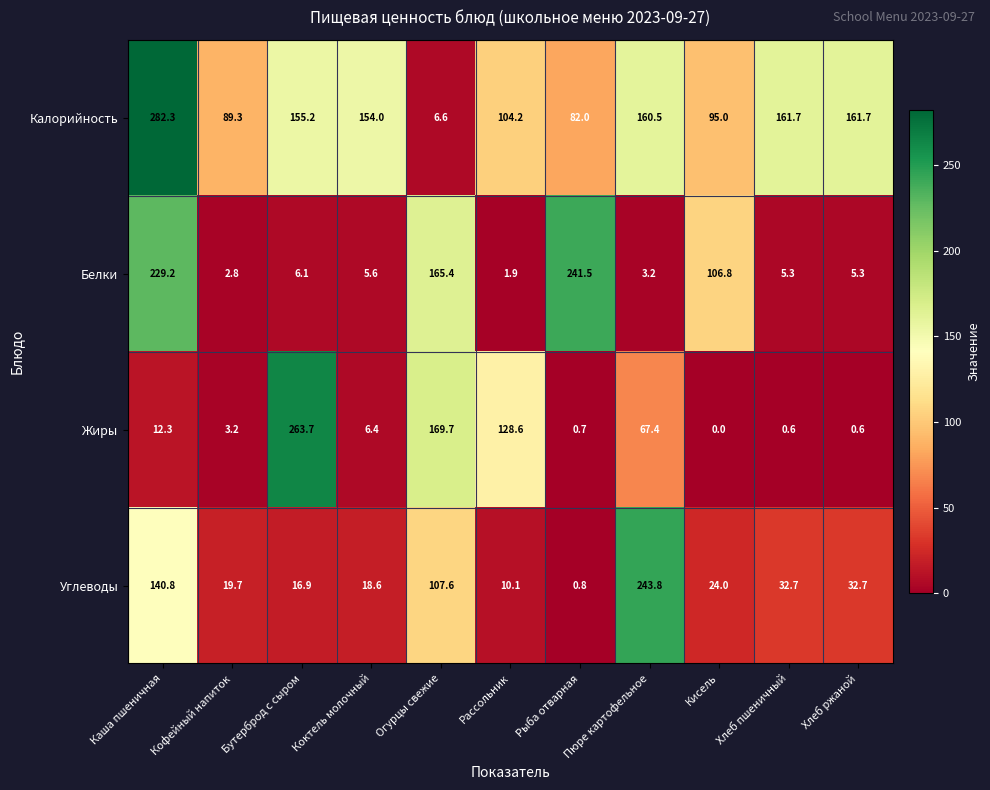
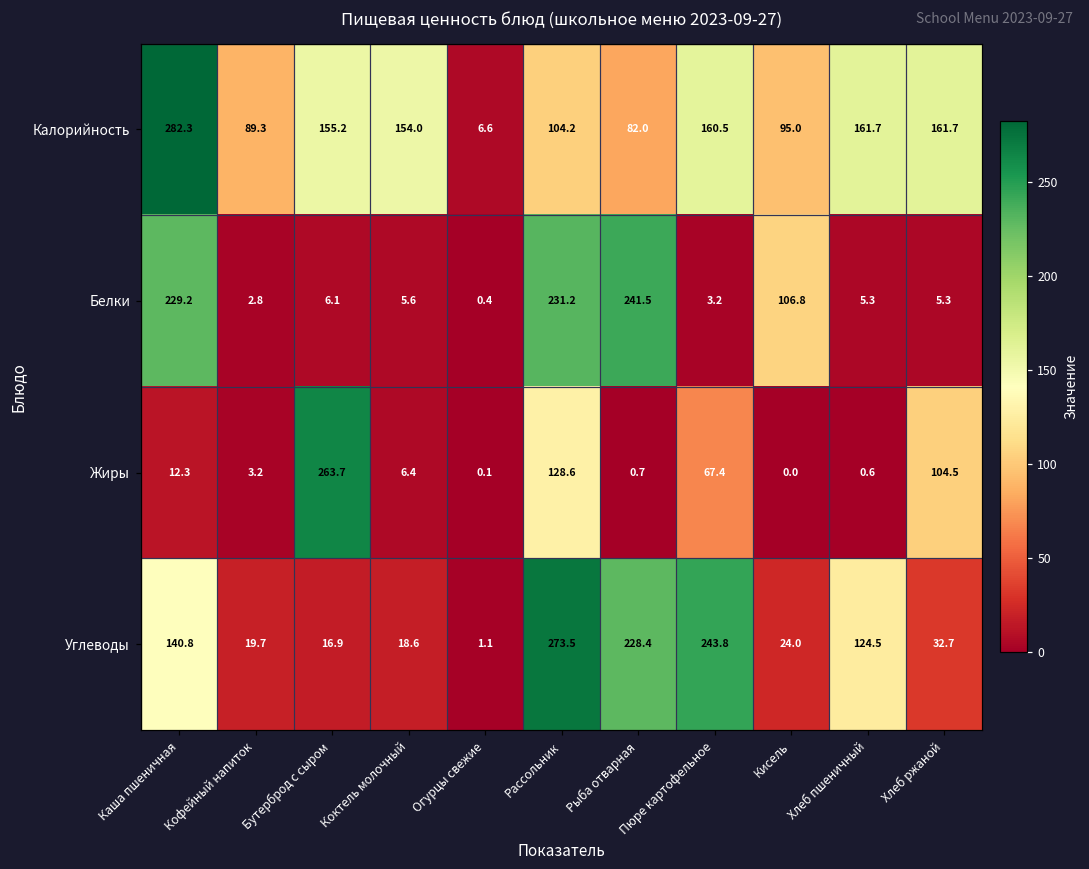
  {
    "Калорийность": {
      "Каша пшеничная": 282.3,
      "Кофейный напиток": 89.3,
      "Бутерброд с сыром": 155.2,
      "Коктель молочный": 154.0,
      "Огурцы свежие": 6.6,
      "Рассольник": 104.2,
      "Рыба отварная": 82.0,
      "Пюре картофельное": 160.5,
      "Кисель": 95.0,
      "Хлеб пшеничный": 161.7,
      "Хлеб ржаной": 161.7
    },
    "Белки": {
      "Каша пшеничная": 229.2,
      "Кофейный напиток": 2.8,
      "Бутерброд с сыром": 6.1,
      "Коктель молочный": 5.6,
-     "Огурцы свежие": 165.4,
-     "Рассольник": 1.9,
+     "Огурцы свежие": 0.4,
+     "Рассольник": 231.2,
      "Рыба отварная": 241.5,
      "Пюре картофельное": 3.2,
      "Кисель": 106.8,
      "Хлеб пшеничный": 5.3,
      "Хлеб ржаной": 5.3
    },
    "Жиры": {
      "Каша пшеничная": 12.3,
      "Кофейный напиток": 3.2,
      "Бутерброд с сыром": 263.7,
      "Коктель молочный": 6.4,
-     "Огурцы свежие": 169.7,
+     "Огурцы свежие": 0.1,
      "Рассольник": 128.6,
      "Рыба отварная": 0.7,
      "Пюре картофельное": 67.4,
      "Кисель": 0.0,
      "Хлеб пшеничный": 0.6,
-     "Хлеб ржаной": 0.6
+     "Хлеб ржаной": 104.5
    },
    "Углеводы": {
      "Каша пшеничная": 140.8,
      "Кофейный напиток": 19.7,
      "Бутерброд с сыром": 16.9,
      "Коктель молочный": 18.6,
-     "Огурцы свежие": 107.6,
-     "Рассольник": 10.1,
-     "Рыба отварная": 0.8,
+     "Огурцы свежие": 1.1,
+     "Рассольник": 273.5,
+     "Рыба отварная": 228.4,
      "Пюре картофельное": 243.8,
      "Кисель": 24.0,
-     "Хлеб пшеничный": 32.7,
+     "Хлеб пшеничный": 124.5,
      "Хлеб ржаной": 32.7
    }
  }
